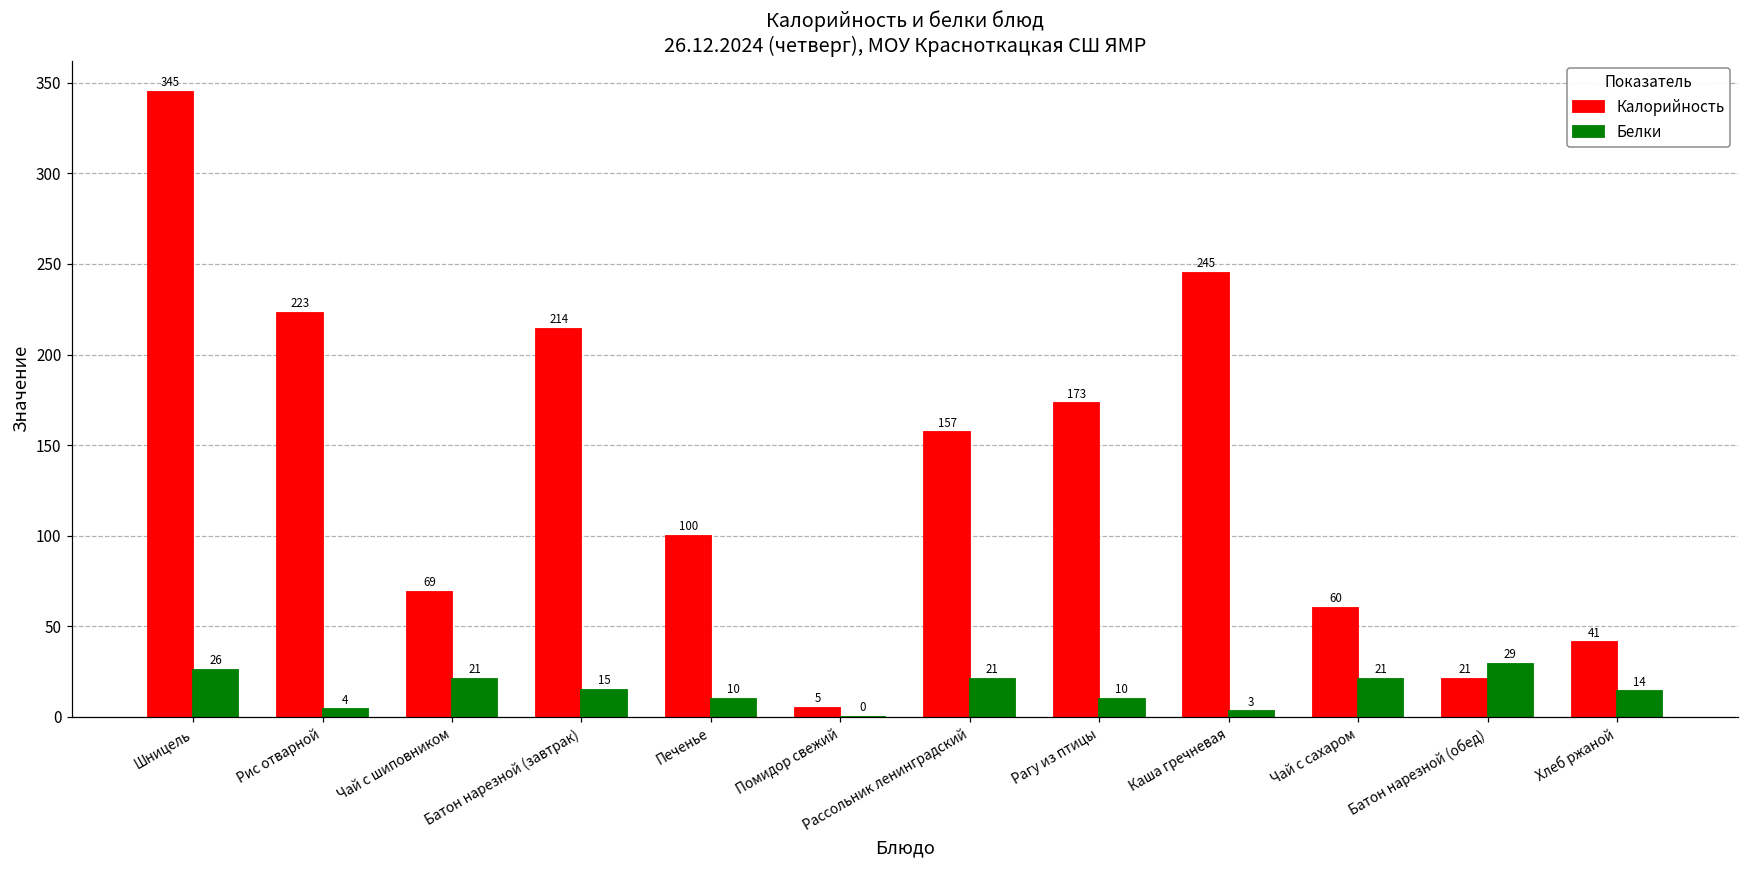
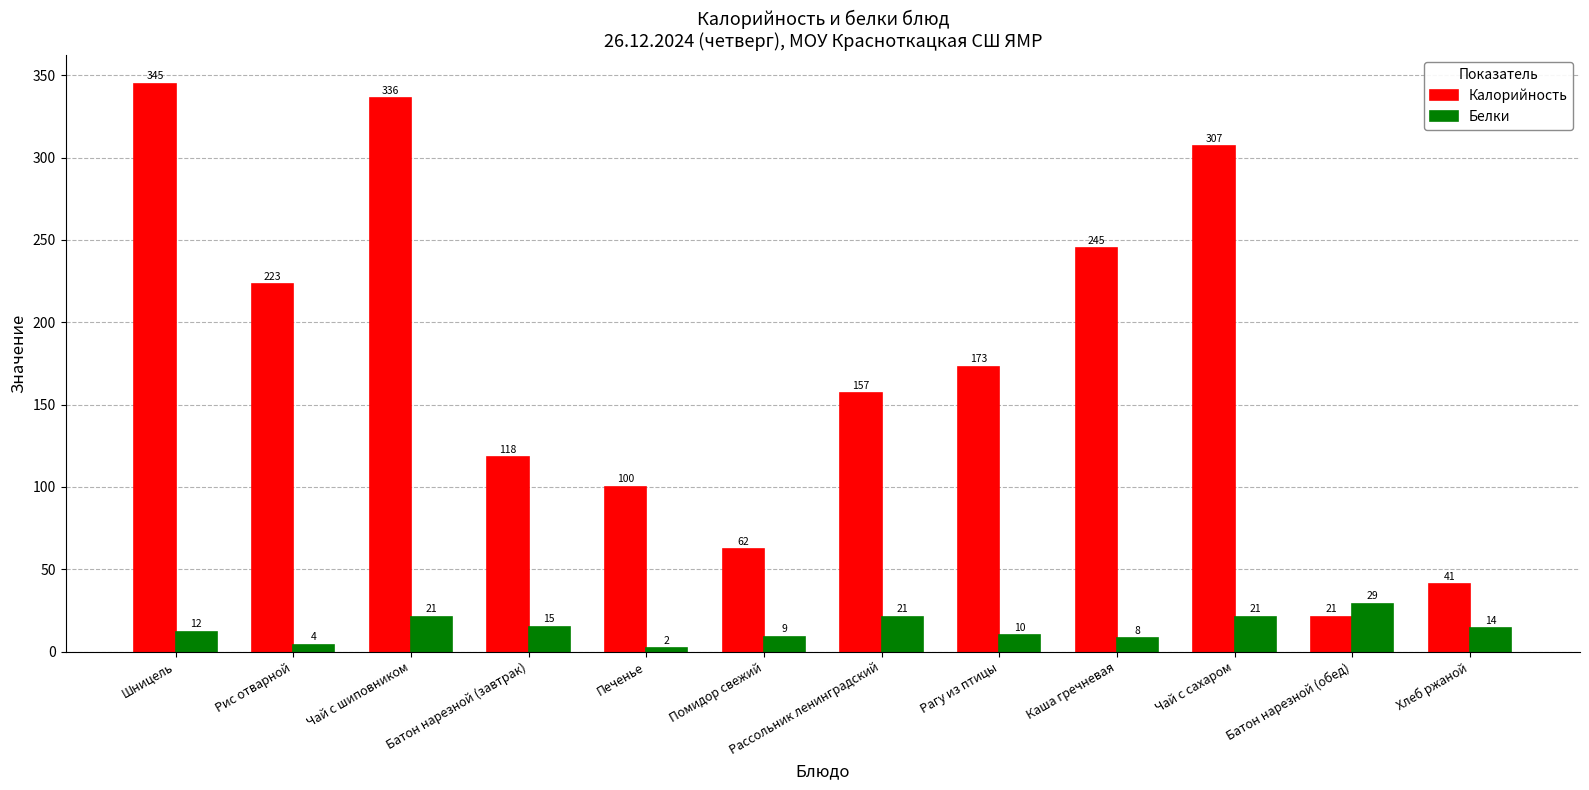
  {
    "Калорийность": {
      "Шницель": 345,
      "Рис отварной": 223,
-     "Чай с шиповником": 69,
-     "Батон нарезной (завтрак)": 214,
+     "Чай с шиповником": 336,
+     "Батон нарезной (завтрак)": 118,
      "Печенье": 100,
-     "Помидор свежий": 5,
+     "Помидор свежий": 62,
      "Рассольник ленинградский": 157,
      "Рагу из птицы": 173,
      "Каша гречневая": 245,
-     "Чай с сахаром": 60,
+     "Чай с сахаром": 307,
      "Батон нарезной (обед)": 21,
      "Хлеб ржаной": 41
    },
    "Белки": {
-     "Шницель": 26,
+     "Шницель": 12,
      "Рис отварной": 4,
      "Чай с шиповником": 21,
      "Батон нарезной (завтрак)": 15,
-     "Печенье": 10,
-     "Помидор свежий": 0,
+     "Печенье": 2,
+     "Помидор свежий": 9,
      "Рассольник ленинградский": 21,
      "Рагу из птицы": 10,
-     "Каша гречневая": 3,
+     "Каша гречневая": 8,
      "Чай с сахаром": 21,
      "Батон нарезной (обед)": 29,
      "Хлеб ржаной": 14
    }
  }
